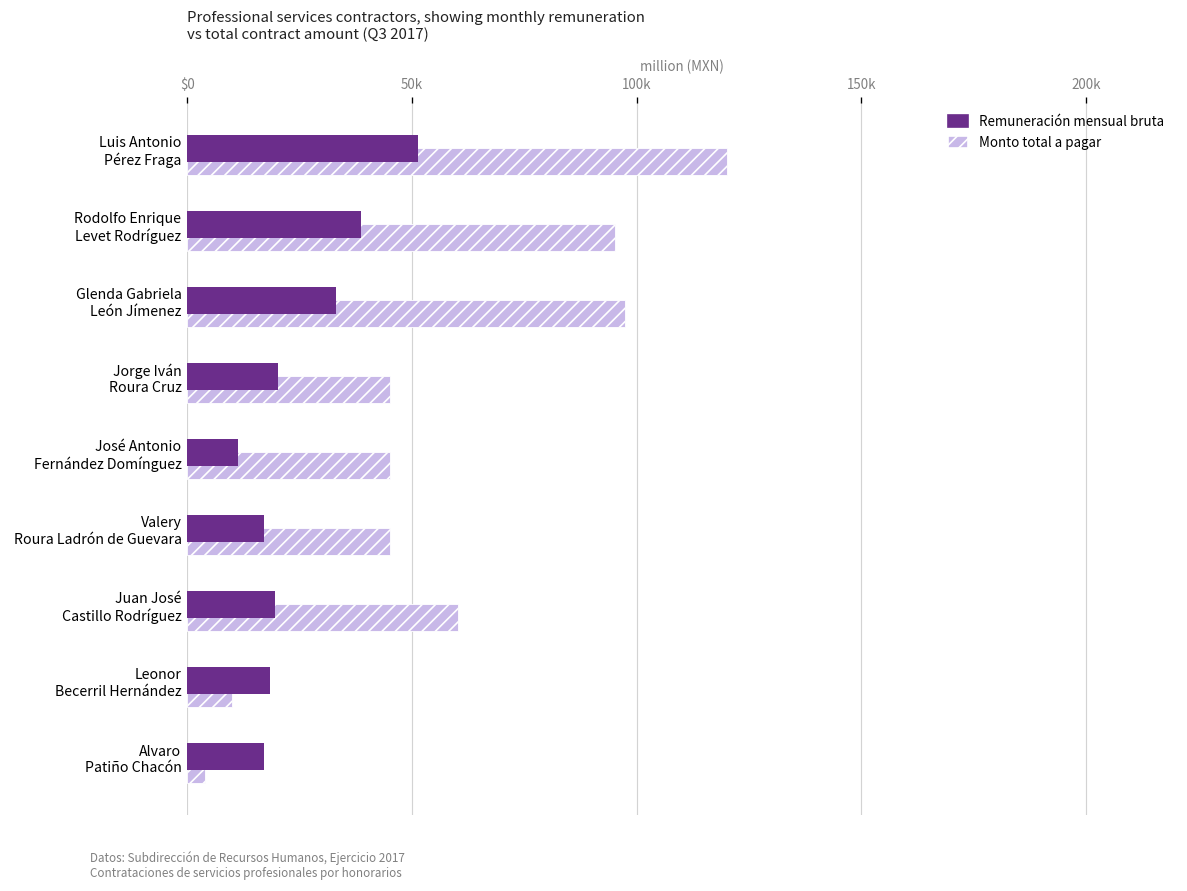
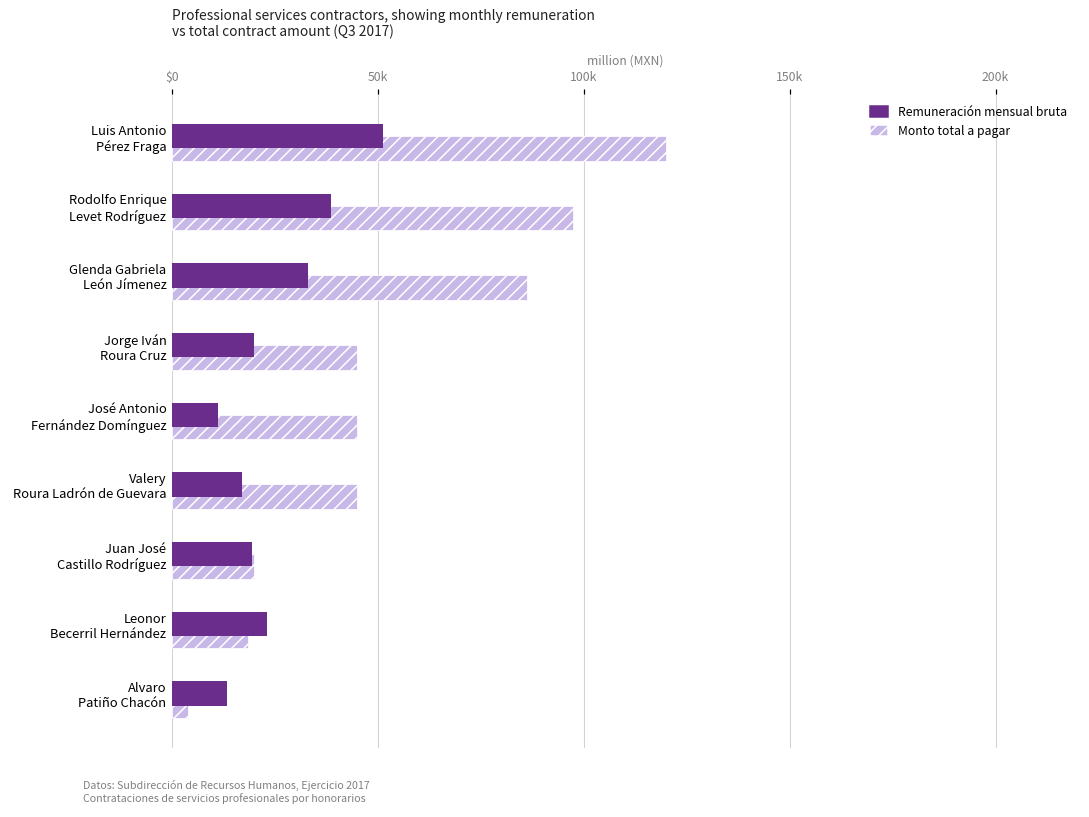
  {
    "Monto total a pagar": {
      "Luis Antonio Pérez Fraga": 120000,
-     "Rodolfo Enrique Levet Rodríguez": 95000,
-     "Glenda Gabriela León Jímenez": 98000,
+     "Rodolfo Enrique Levet Rodríguez": 98000,
+     "Glenda Gabriela León Jímenez": 86000,
      "Jorge Iván Roura Cruz": 45000,
      "José Antonio Fernández Domínguez": 45000,
      "Valery Roura Ladrón de Guevara": 45000,
-     "Juan José Castillo Rodríguez": 60000,
-     "Leonor Becerril Hernández": 10000,
+     "Juan José Castillo Rodríguez": 20000,
+     "Leonor Becerril Hernández": 18000,
      "Alvaro Patiño Chacón": 4000
    },
    "Remuneración mensual bruta": {
      "Luis Antonio Pérez Fraga": 51000,
      "Rodolfo Enrique Levet Rodríguez": 39000,
      "Glenda Gabriela León Jímenez": 33000,
      "Jorge Iván Roura Cruz": 20000,
      "José Antonio Fernández Domínguez": 11000,
      "Valery Roura Ladrón de Guevara": 17000,
      "Juan José Castillo Rodríguez": 19000,
-     "Leonor Becerril Hernández": 18000,
-     "Alvaro Patiño Chacón": 17000
+     "Leonor Becerril Hernández": 23000,
+     "Alvaro Patiño Chacón": 13000
    }
  }
